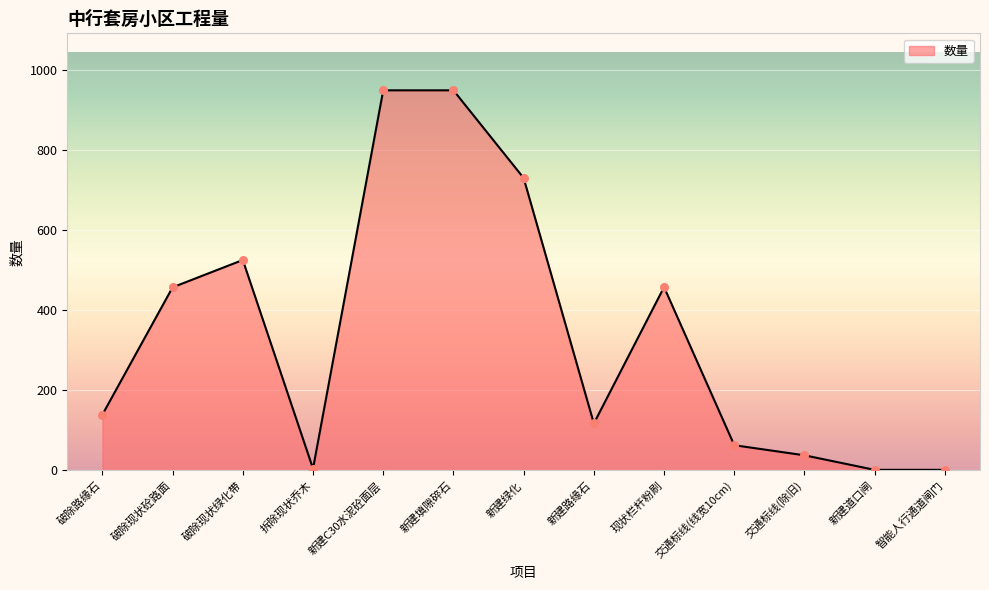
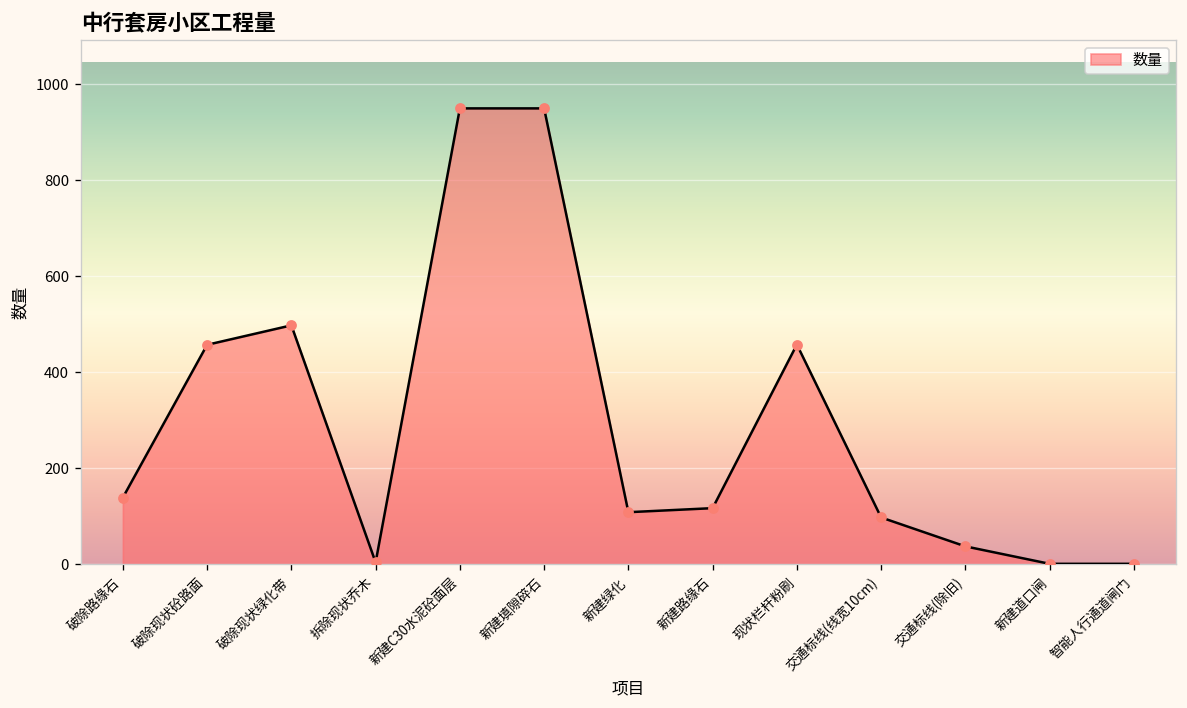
  {
    "破除路缘石": 140,
    "破除现状砼路面": 460,
-   "破除现状绿化带": 530,
+   "破除现状绿化带": 500,
    "拆除现状乔木": 0,
    "新建C30水泥砼面层": 950,
    "新建填隙碎石": 950,
-   "新建绿化": 730,
+   "新建绿化": 110,
    "新建路缘石": 120,
    "现状栏杆粉刷": 460,
-   "交通标线(线宽10cm)": 60,
+   "交通标线(线宽10cm)": 100,
    "交通标线(除旧)": 40,
    "新建道口闸": 0,
    "智能人行通道闸门": 0
  }
